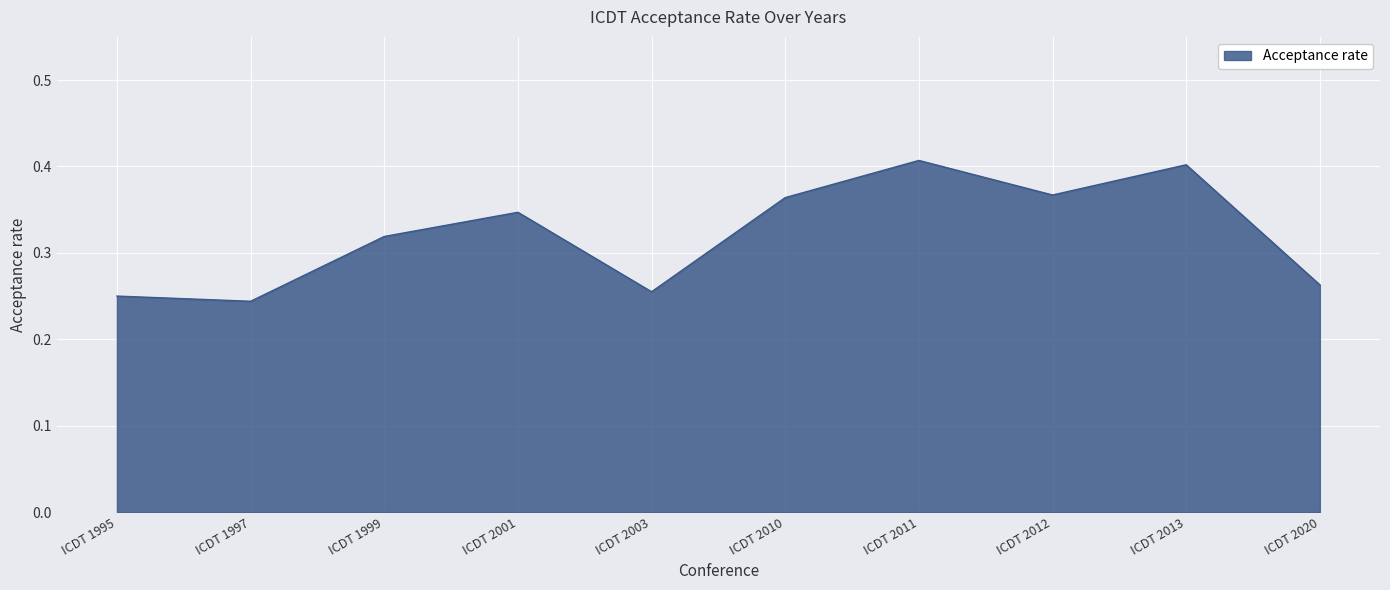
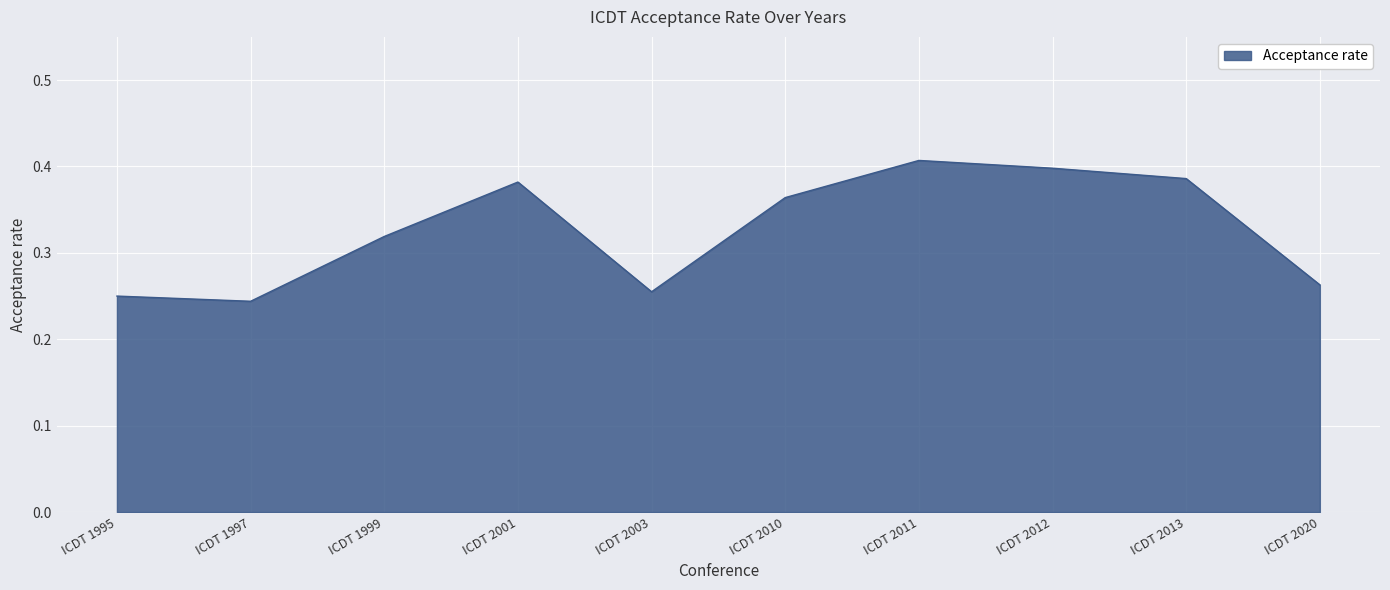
  {
    "ICDT 1995": 0.25,
    "ICDT 1997": 0.24,
    "ICDT 1999": 0.32,
-   "ICDT 2001": 0.35,
+   "ICDT 2001": 0.38,
    "ICDT 2003": 0.26,
    "ICDT 2010": 0.36,
    "ICDT 2011": 0.41,
-   "ICDT 2012": 0.37,
-   "ICDT 2013": 0.40,
+   "ICDT 2012": 0.40,
+   "ICDT 2013": 0.39,
    "ICDT 2020": 0.26
  }
